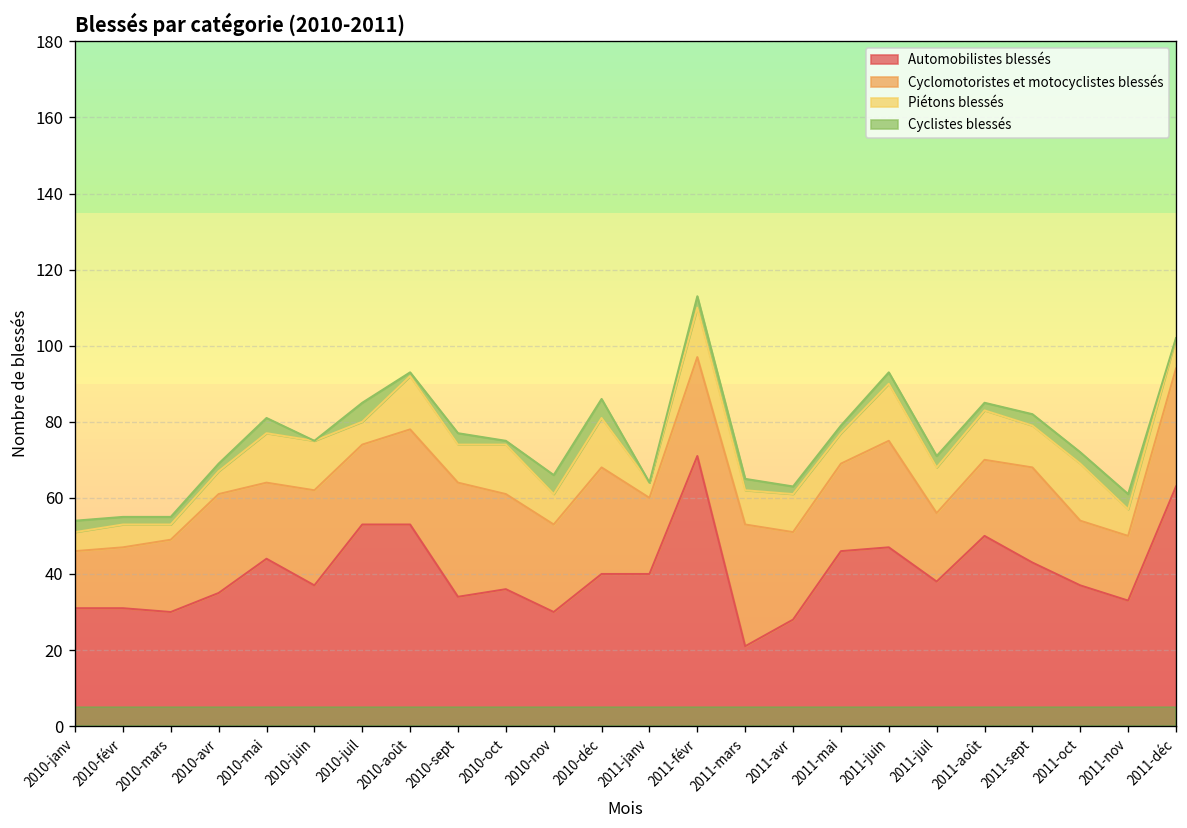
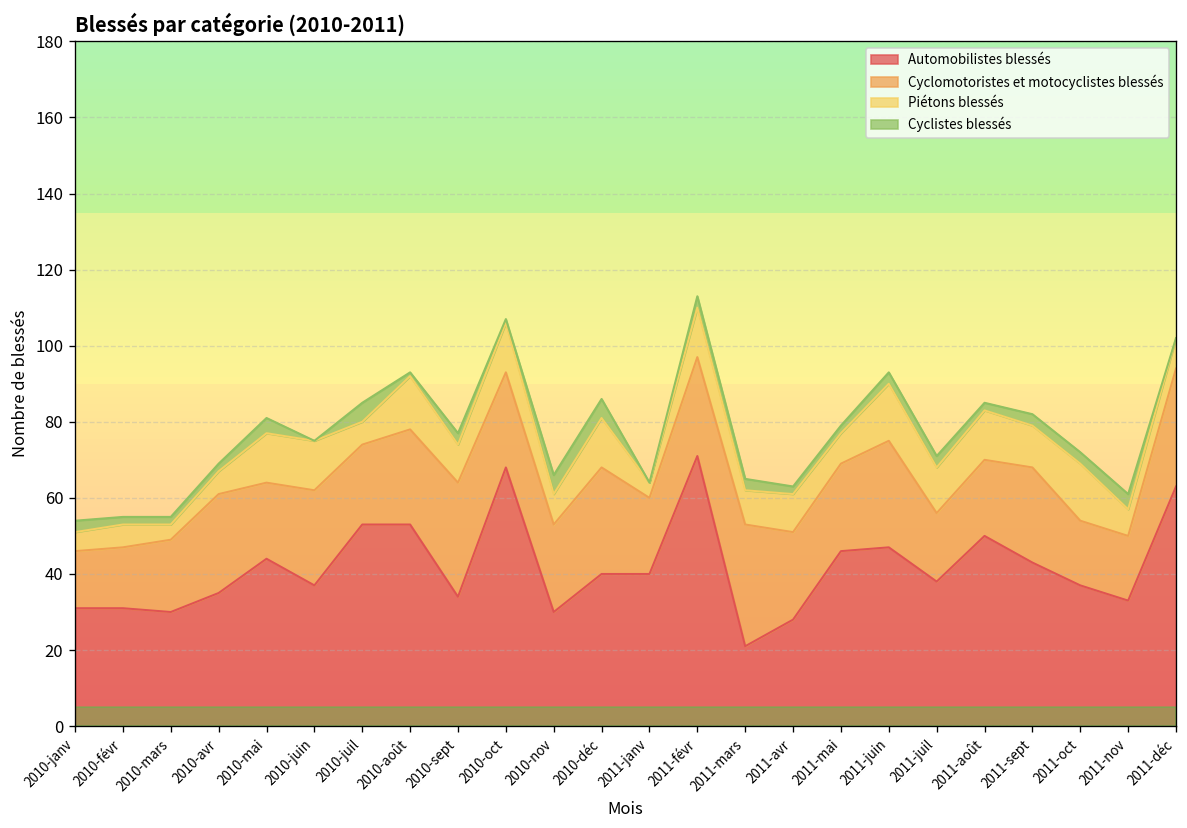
  {
    "Automobilistes blessés": {
      "2010-janv": 31,
      "2010-févr": 31,
      "2010-mars": 30,
      "2010-avr": 35,
      "2010-mai": 44,
      "2010-juin": 37,
      "2010-juil": 53,
      "2010-août": 53,
      "2010-sept": 34,
-     "2010-oct": 36,
+     "2010-oct": 68,
      "2010-nov": 30,
      "2010-déc": 40,
      "2011-janv": 40,
      "2011-févr": 71,
      "2011-mars": 21,
      "2011-avr": 28,
      "2011-mai": 46,
      "2011-juin": 47,
      "2011-juil": 38,
      "2011-août": 50,
      "2011-sept": 43,
      "2011-oct": 37,
      "2011-nov": 33,
      "2011-déc": 63
    },
    "Cyclistes blessés": {
      "2010-janv": 3,
      "2010-févr": 2,
      "2010-mars": 2,
      "2010-avr": 2,
      "2010-mai": 4,
      "2010-juil": 5,
      "2010-août": 1,
      "2010-sept": 3,
      "2010-oct": 1,
      "2010-nov": 5,
      "2010-déc": 5,
      "2011-févr": 3,
      "2011-mars": 3,
      "2011-avr": 2,
      "2011-mai": 2,
      "2011-juin": 3,
      "2011-juil": 3,
      "2011-août": 2,
      "2011-sept": 3,
      "2011-oct": 3,
      "2011-nov": 4
    }
  }
